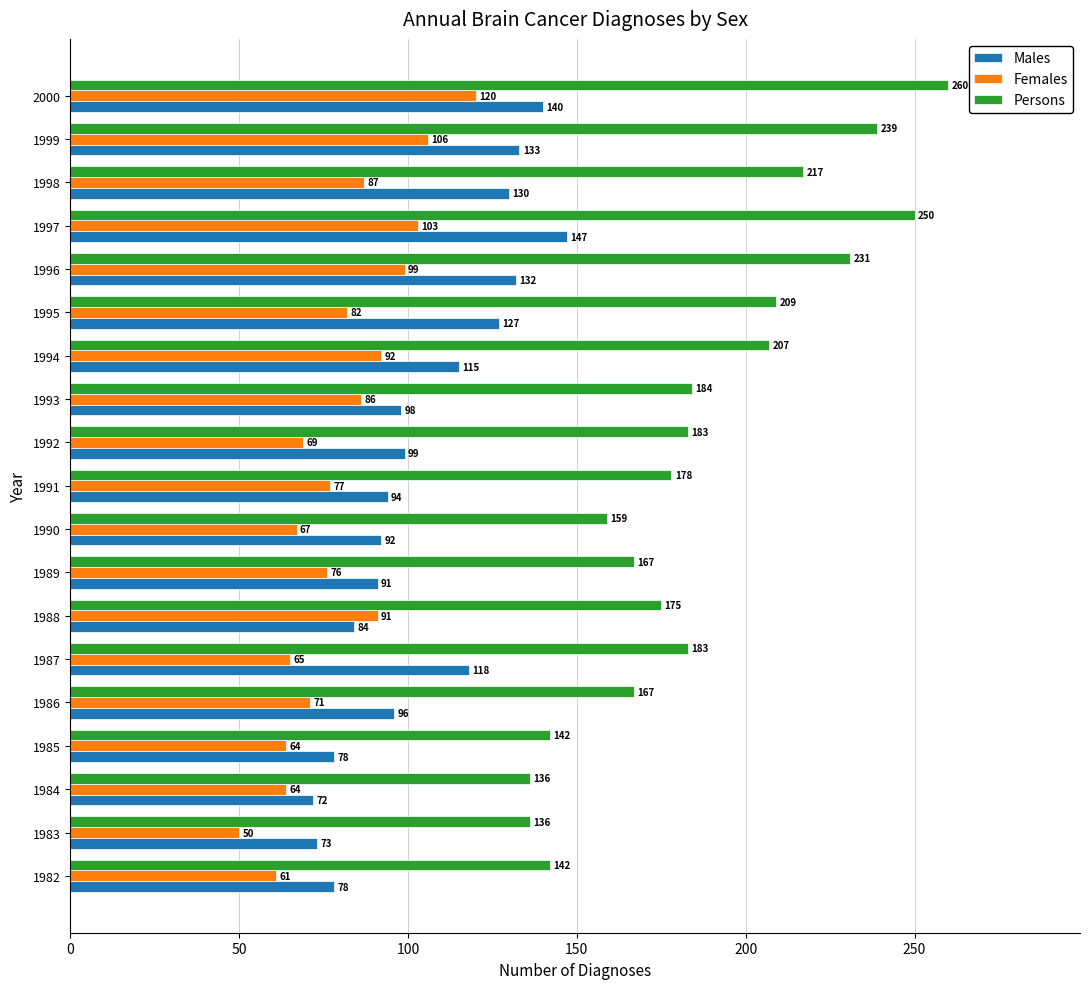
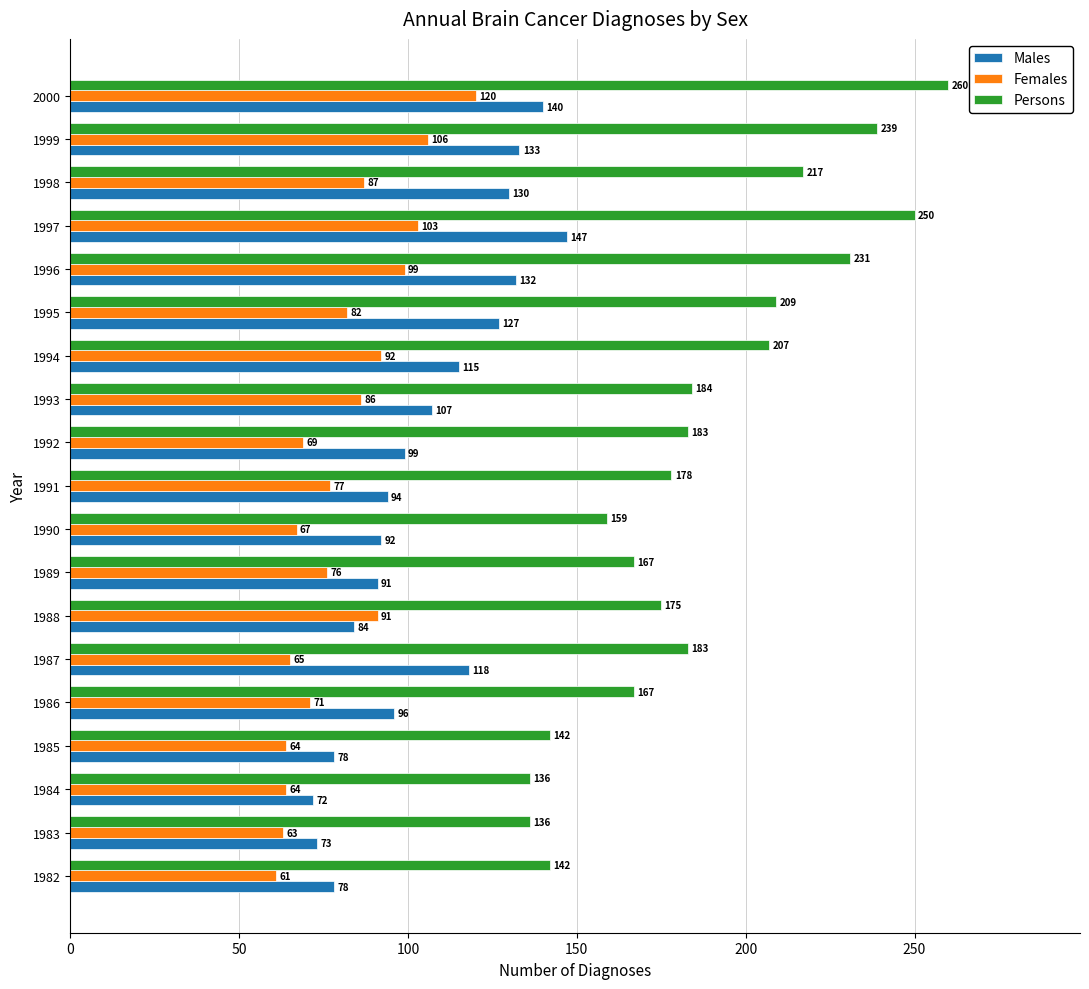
  {
    "Males": {
      "2000": 140,
      "1999": 133,
      "1998": 130,
      "1997": 147,
      "1996": 132,
      "1995": 127,
      "1994": 115,
-     "1993": 98,
+     "1993": 107,
      "1992": 99,
      "1991": 94,
      "1990": 92,
      "1989": 91,
      "1988": 84,
      "1987": 118,
      "1986": 96,
      "1985": 78,
      "1984": 72,
      "1983": 73,
      "1982": 78
    },
    "Females": {
      "2000": 120,
      "1999": 106,
      "1998": 87,
      "1997": 103,
      "1996": 99,
      "1995": 82,
      "1994": 92,
      "1993": 86,
      "1992": 69,
      "1991": 77,
      "1990": 67,
      "1989": 76,
      "1988": 91,
      "1987": 65,
      "1986": 71,
      "1985": 64,
      "1984": 64,
-     "1983": 50,
+     "1983": 63,
      "1982": 61
    },
    "Persons": {
      "2000": 260,
      "1999": 239,
      "1998": 217,
      "1997": 250,
      "1996": 231,
      "1995": 209,
      "1994": 207,
      "1993": 184,
      "1992": 183,
      "1991": 178,
      "1990": 159,
      "1989": 167,
      "1988": 175,
      "1987": 183,
      "1986": 167,
      "1985": 142,
      "1984": 136,
      "1983": 136,
      "1982": 142
    }
  }
